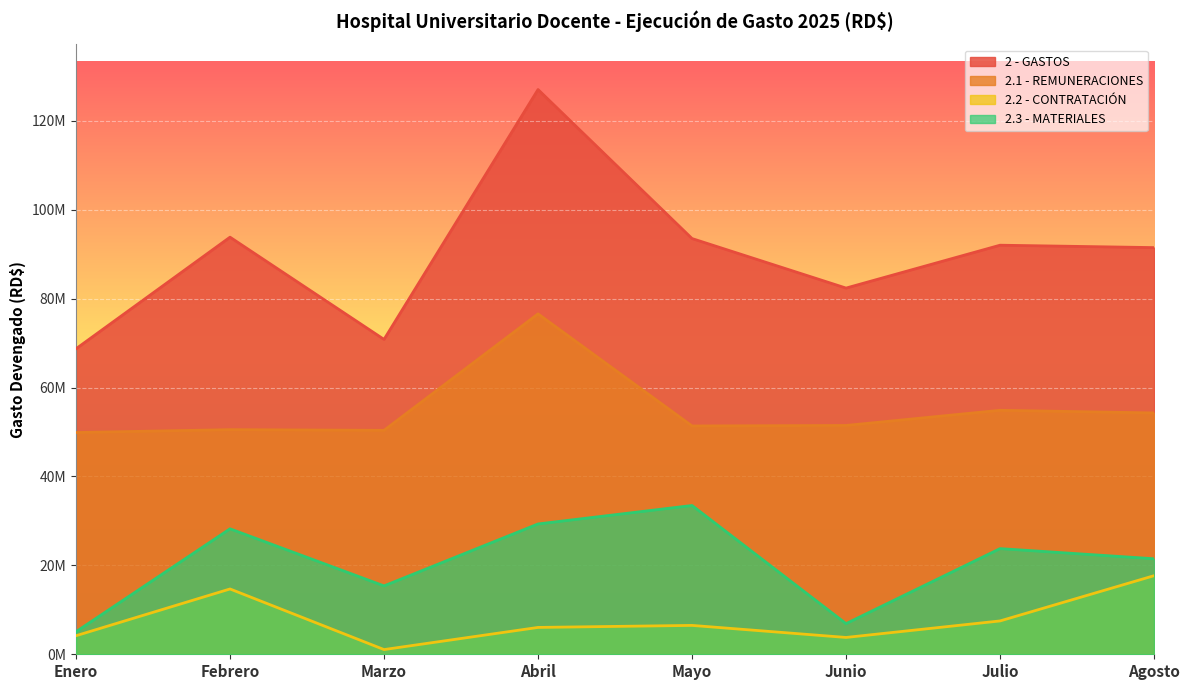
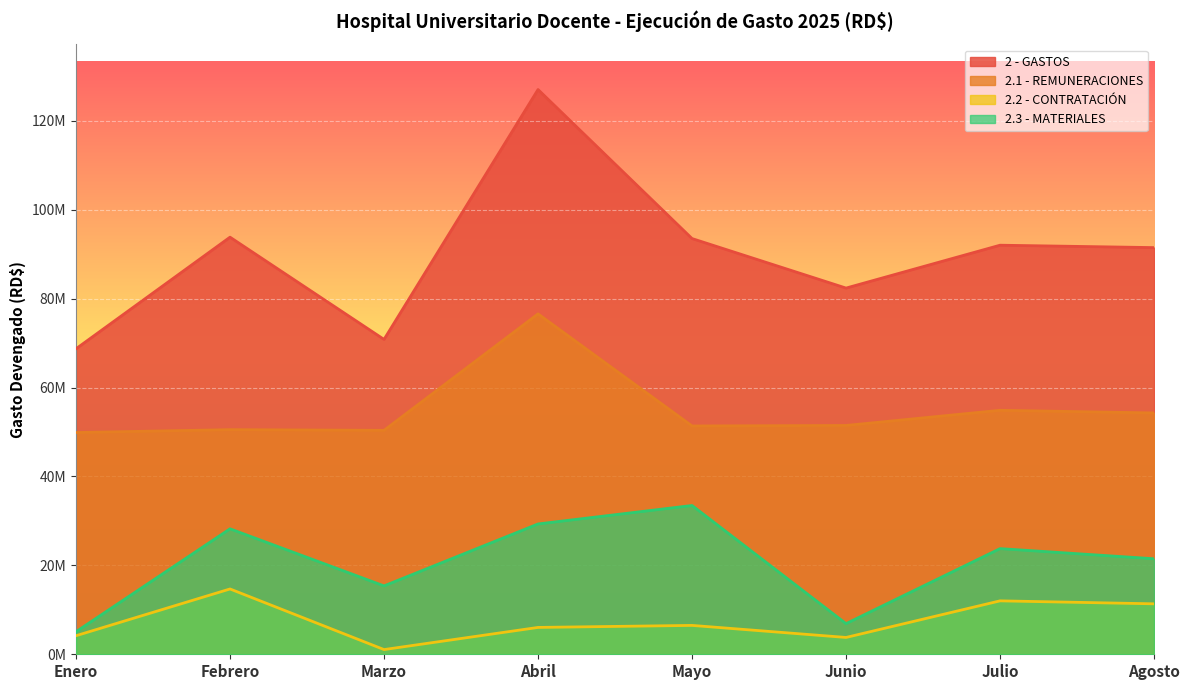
  {
    "2.2 - CONTRATACIÓN": {
      "Enero": 4000000,
      "Febrero": 15000000,
      "Marzo": 1000000,
      "Abril": 6000000,
      "Mayo": 6000000,
      "Junio": 4000000,
-     "Julio": 8000000,
-     "Agosto": 18000000
+     "Julio": 12000000,
+     "Agosto": 11000000
    },
    "2.3 - MATERIALES": {
      "Enero": 5000000,
      "Febrero": 28000000,
      "Marzo": 15000000,
      "Abril": 29000000,
      "Mayo": 33000000,
      "Junio": 7000000,
      "Julio": 24000000,
      "Agosto": 21000000
    }
  }
